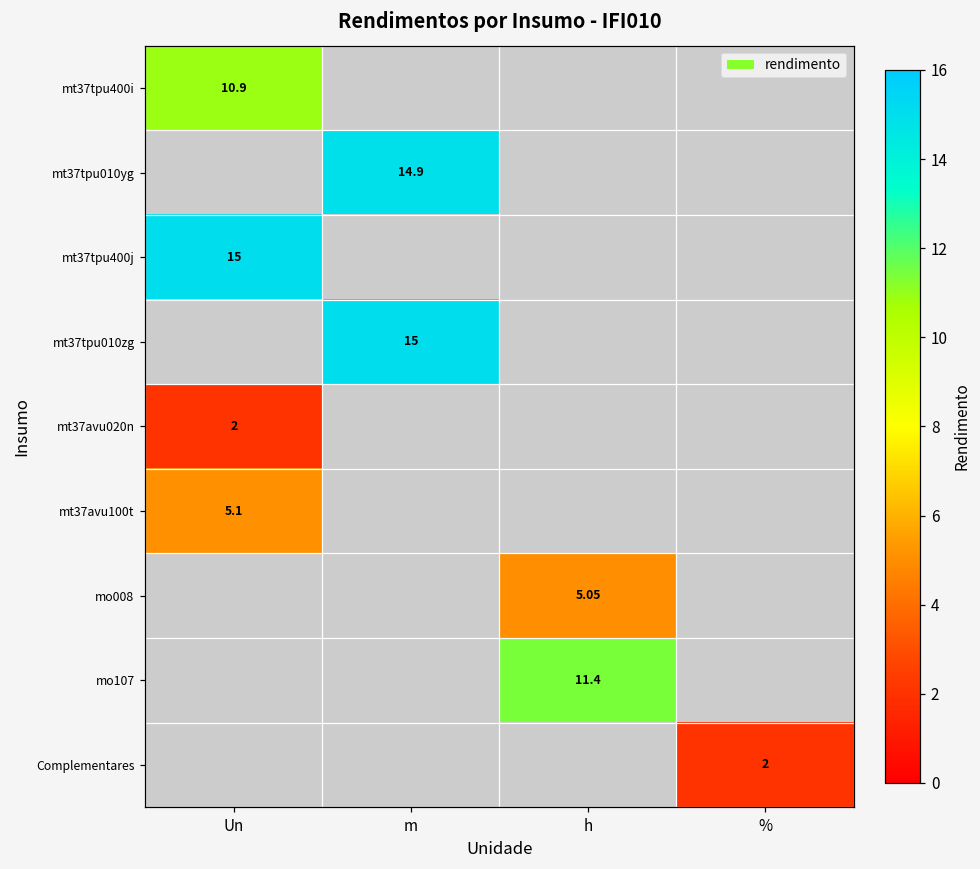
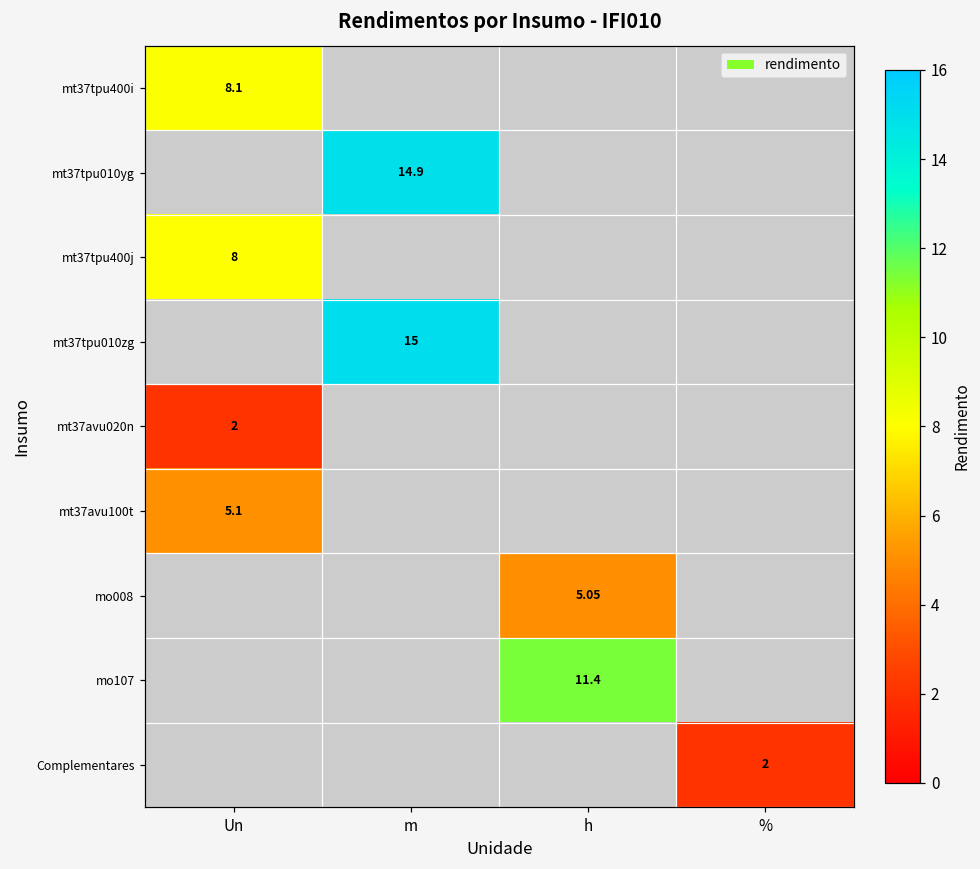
  {
    "mt37tpu400i": {
-     "Un": 10.9
+     "Un": 8.1
    },
    "mt37tpu010yg": {
      "m": 14.9
    },
    "mt37tpu400j": {
-     "Un": 15
+     "Un": 8
    },
    "mt37tpu010zg": {
      "m": 15
    },
    "mt37avu020n": {
      "Un": 2
    },
    "mt37avu100t": {
      "Un": 5.1
    },
    "mo008": {
      "h": 5.05
    },
    "mo107": {
      "h": 11.4
    },
    "Complementares": {
      "%": 2
    }
  }
